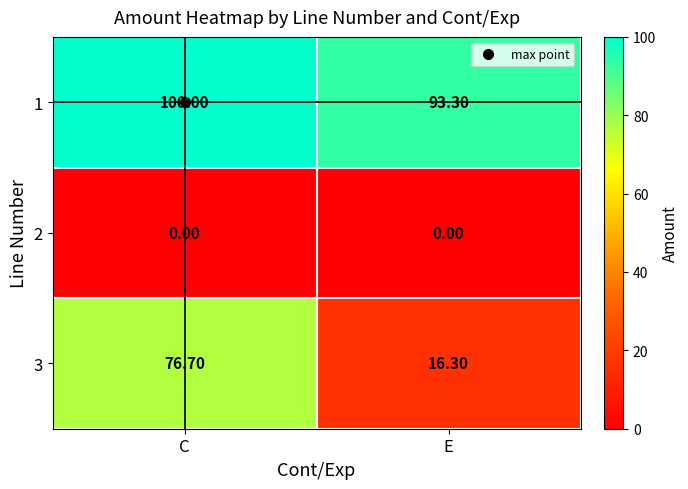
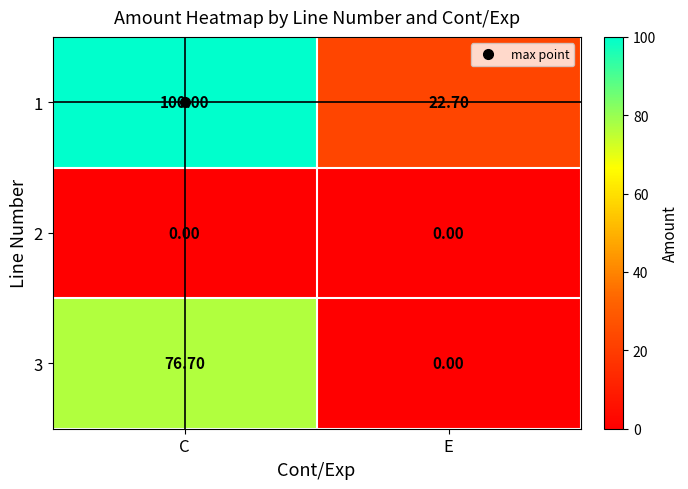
  {
    "1": {
-     "E": 93.30
+     "E": 22.70
    },
    "2": {
      "C": 0.00,
      "E": 0.00
    },
    "3": {
      "C": 76.70,
-     "E": 16.30
+     "E": 0.00
    }
  }
